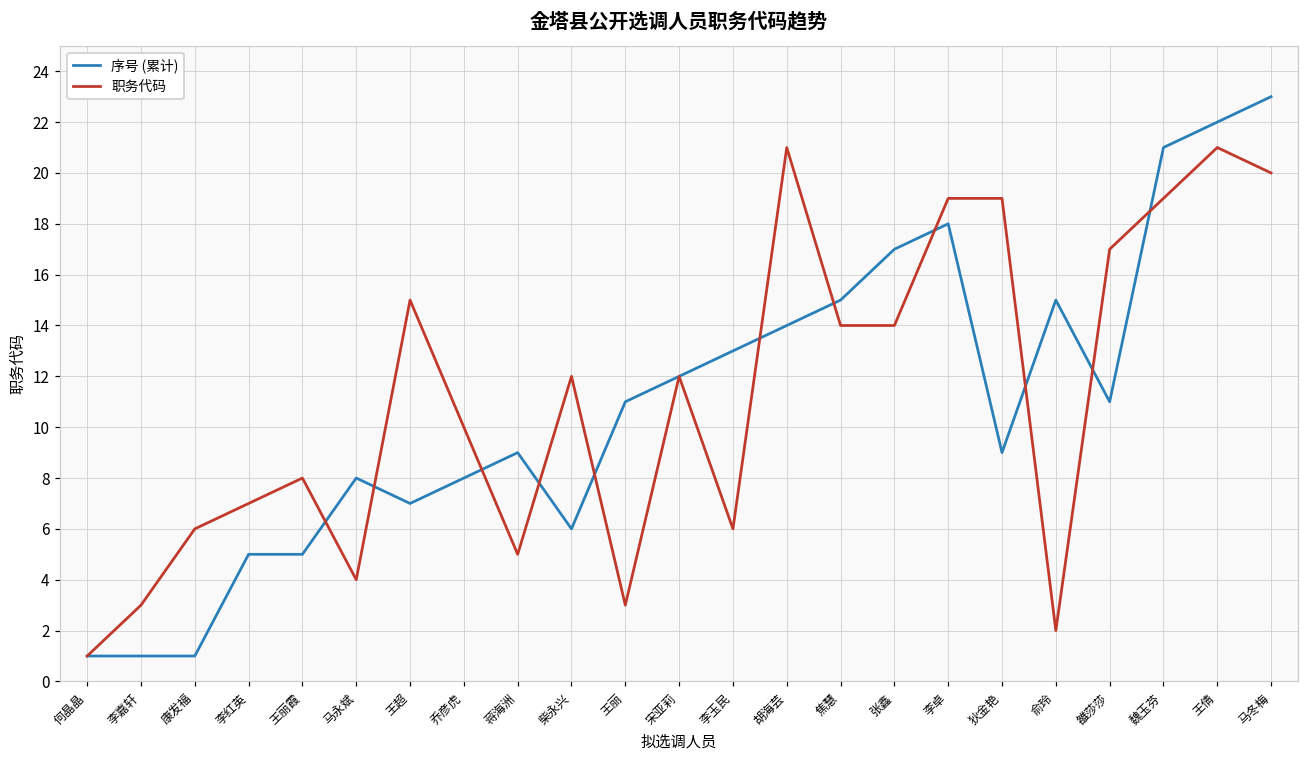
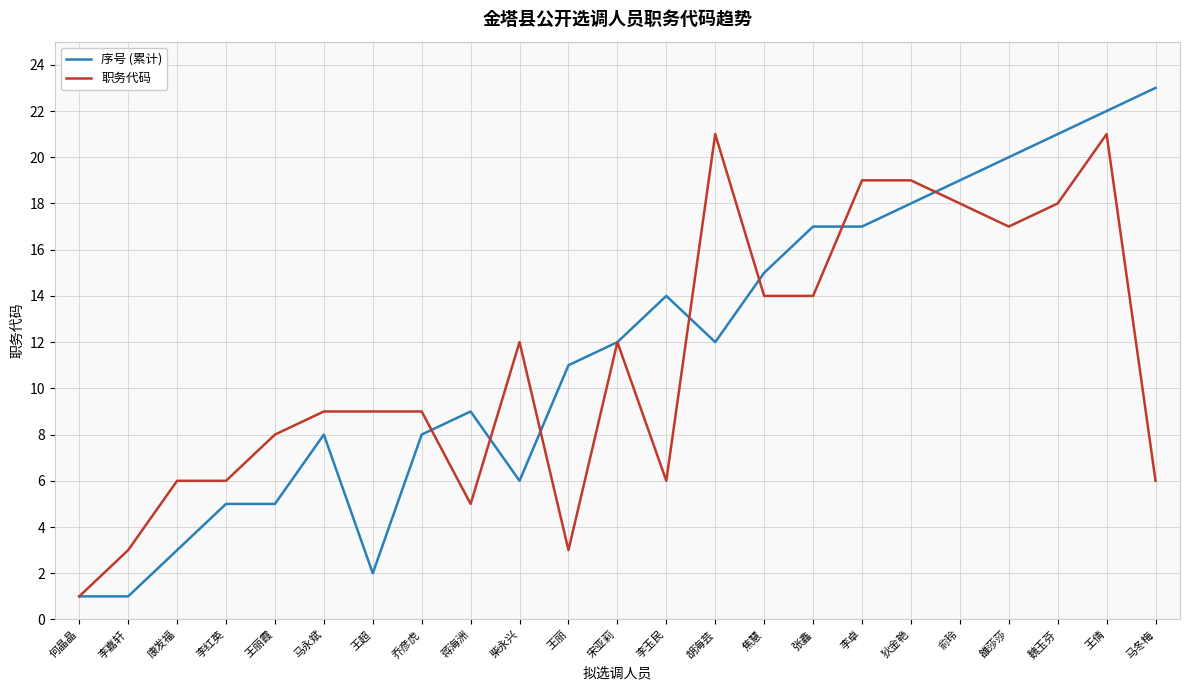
  {
    "序号 (累计)": {
      "李嘉轩": 1,
-     "康发福": 1,
+     "康发福": 3,
      "李红英": 5,
      "王丽霞": 5,
      "马永斌": 8,
-     "王超": 7,
+     "王超": 2,
      "乔彦虎": 8,
      "蒋海洲": 9,
      "柴永兴": 6,
      "王丽": 11,
-     "李玉民": 13,
-     "胡海芸": 14,
+     "李玉民": 14,
+     "胡海芸": 12,
      "焦慧": 15,
      "张鑫": 17,
-     "李卓": 18,
-     "狄金艳": 9,
-     "俞玲": 15,
-     "雒莎莎": 11,
+     "李卓": 17,
+     "狄金艳": 18,
+     "俞玲": 19,
+     "雒莎莎": 20,
      "魏玉芬": 21,
      "王倩": 22,
      "马冬梅": 23
    },
    "职务代码": {
      "李嘉轩": 3,
      "康发福": 6,
-     "李红英": 7,
+     "李红英": 6,
      "王丽霞": 8,
-     "马永斌": 4,
-     "王超": 15,
-     "乔彦虎": 10,
+     "马永斌": 9,
+     "王超": 9,
+     "乔彦虎": 9,
      "蒋海洲": 5,
      "柴永兴": 12,
      "王丽": 3,
      "李玉民": 6,
      "胡海芸": 21,
      "焦慧": 14,
      "张鑫": 14,
      "李卓": 19,
      "狄金艳": 19,
-     "俞玲": 2,
+     "俞玲": 18,
      "雒莎莎": 17,
-     "魏玉芬": 19,
+     "魏玉芬": 18,
      "王倩": 21,
-     "马冬梅": 20
+     "马冬梅": 6
    }
  }
